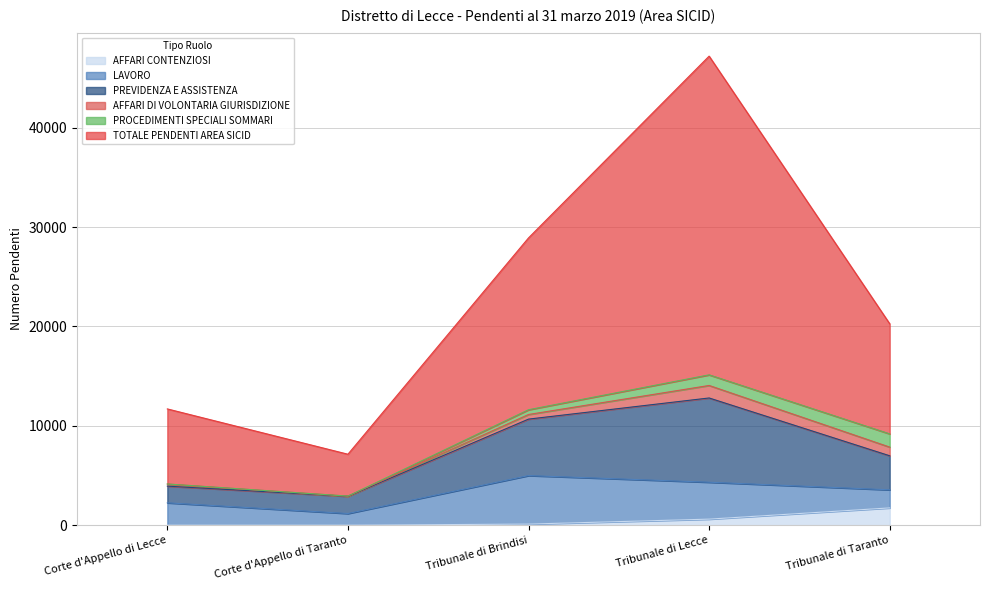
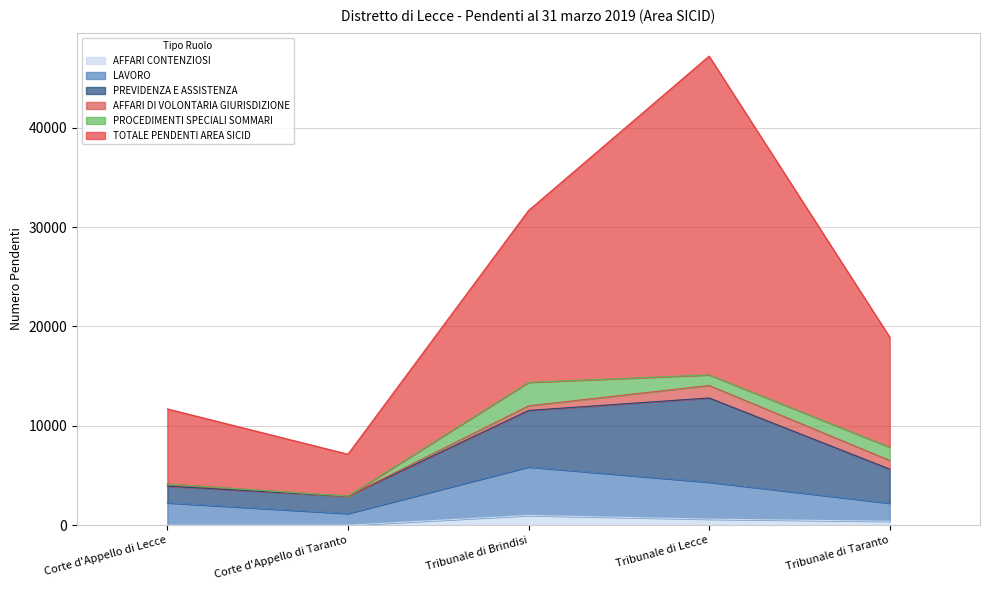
  {
    "AFFARI CONTENZIOSI": {
      "Corte d'Appello di Lecce": 0,
      "Corte d'Appello di Taranto": 0,
-     "Tribunale di Brindisi": 0,
+     "Tribunale di Brindisi": 1000,
      "Tribunale di Lecce": 1000,
-     "Tribunale di Taranto": 2000
+     "Tribunale di Taranto": 0
    },
    "LAVORO": {
      "Corte d'Appello di Lecce": 2000,
      "Corte d'Appello di Taranto": 1000,
      "Tribunale di Brindisi": 5000,
      "Tribunale di Lecce": 4000,
      "Tribunale di Taranto": 2000
    },
    "PREVIDENZA E ASSISTENZA": {
      "Tribunale di Brindisi": 6000,
      "Tribunale di Lecce": 8000,
      "Tribunale di Taranto": 3000
    },
    "PROCEDIMENTI SPECIALI SOMMARI": {
-     "Tribunale di Brindisi": 0,
+     "Tribunale di Brindisi": 2000,
      "Tribunale di Lecce": 1000,
      "Tribunale di Taranto": 1000
    }
  }
